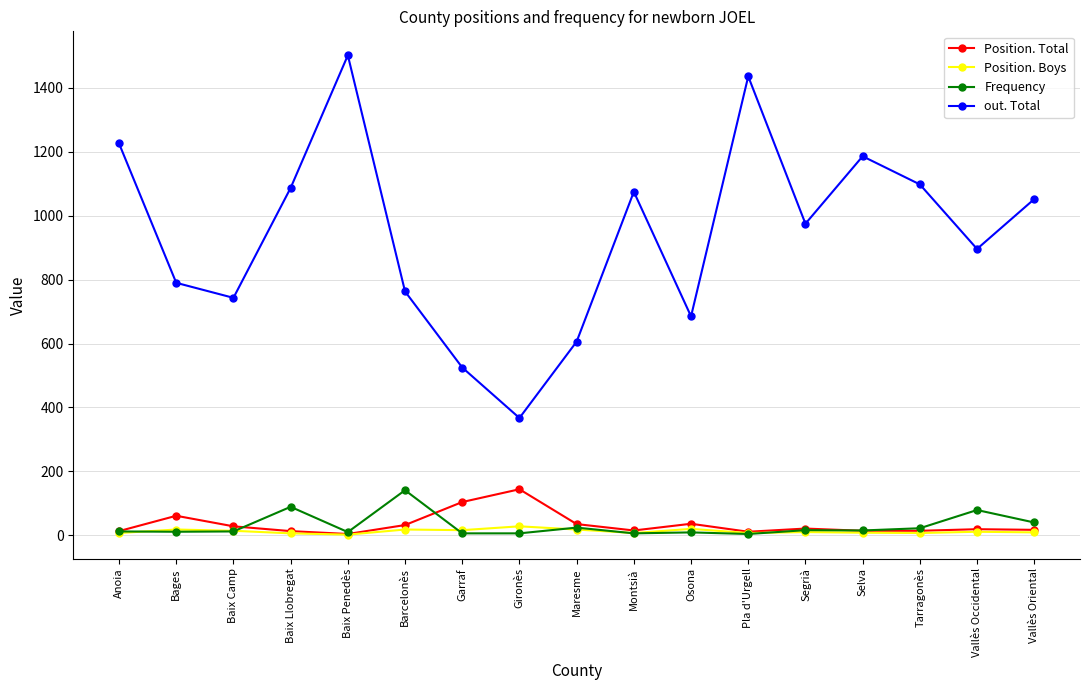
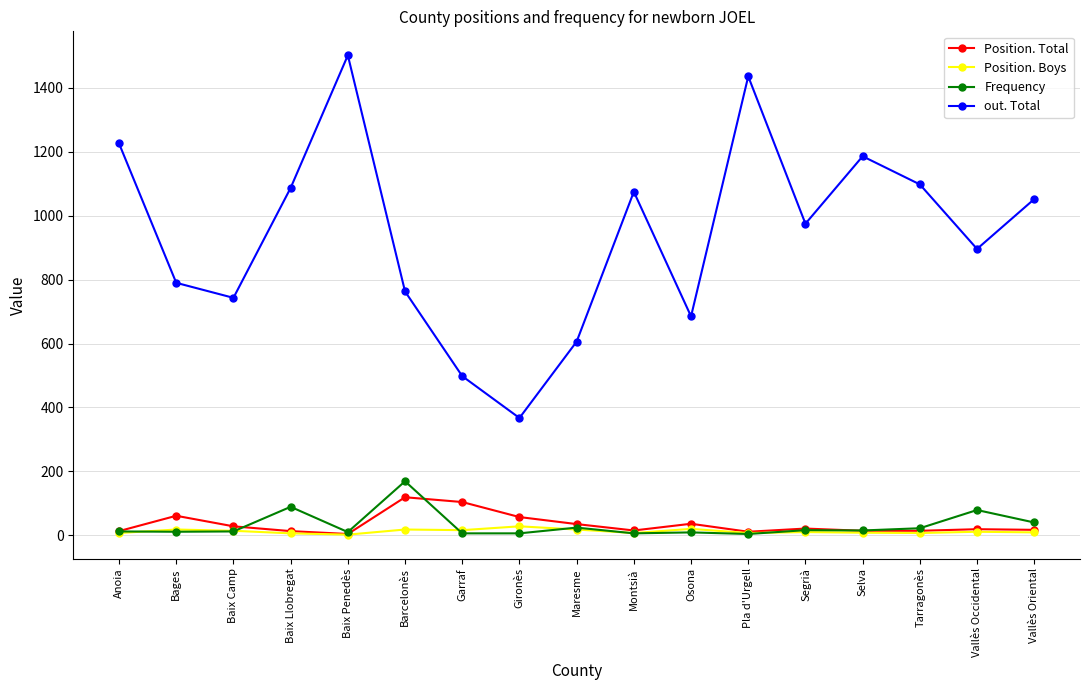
  {
    "Position. Total": {
      "Bages": 60,
      "Baix Camp": 30,
-     "Barcelonès": 30,
+     "Barcelonès": 120,
      "Garraf": 100,
-     "Gironès": 140,
+     "Gironès": 60,
      "Maresme": 40,
      "Osona": 40,
      "Vallès Occidental": 20,
      "Vallès Oriental": 20
    },
    "Position. Boys": {
      "Barcelonès": 20,
      "Garraf": 20,
      "Gironès": 30,
      "Osona": 20,
      "Vallès Occidental": 10,
      "Vallès Oriental": 10
    },
    "Frequency": {
      "Baix Llobregat": 90,
-     "Barcelonès": 140,
+     "Barcelonès": 170,
      "Garraf": 10,
      "Gironès": 10,
      "Osona": 10,
      "Tarragonès": 20,
      "Vallès Occidental": 80,
      "Vallès Oriental": 40
    },
    "out. Total": {
      "Anoia": 1230,
      "Bages": 790,
      "Baix Camp": 740,
      "Baix Llobregat": 1090,
      "Baix Penedès": 1500,
      "Barcelonès": 760,
-     "Garraf": 530,
+     "Garraf": 500,
      "Gironès": 370,
      "Maresme": 610,
      "Montsià": 1080,
      "Osona": 690,
      "Pla d'Urgell": 1440,
      "Segrià": 980,
      "Selva": 1190,
      "Tarragonès": 1100,
      "Vallès Occidental": 900,
      "Vallès Oriental": 1050
    }
  }
